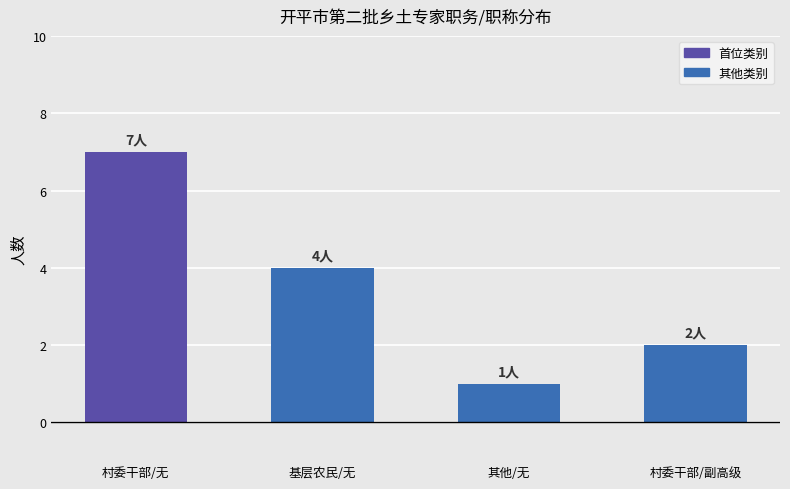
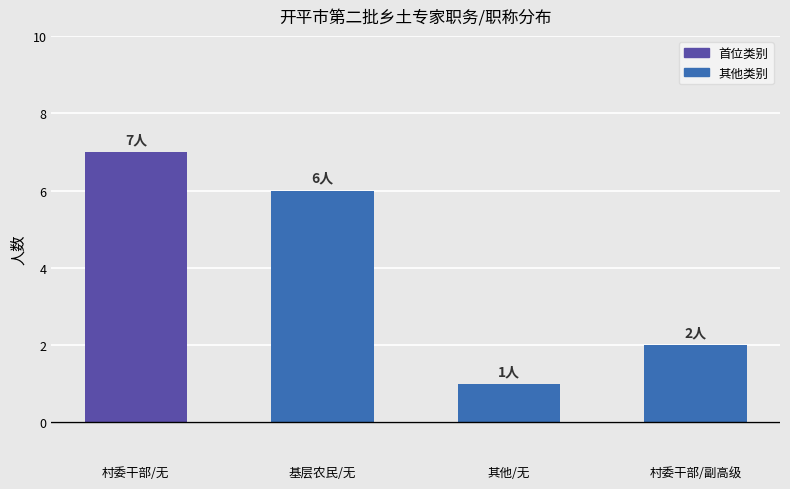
  {
    "村委干部/无": "7人",
-   "基层农民/无": "4人",
+   "基层农民/无": "6人",
    "其他/无": "1人",
    "村委干部/副高级": "2人"
  }
